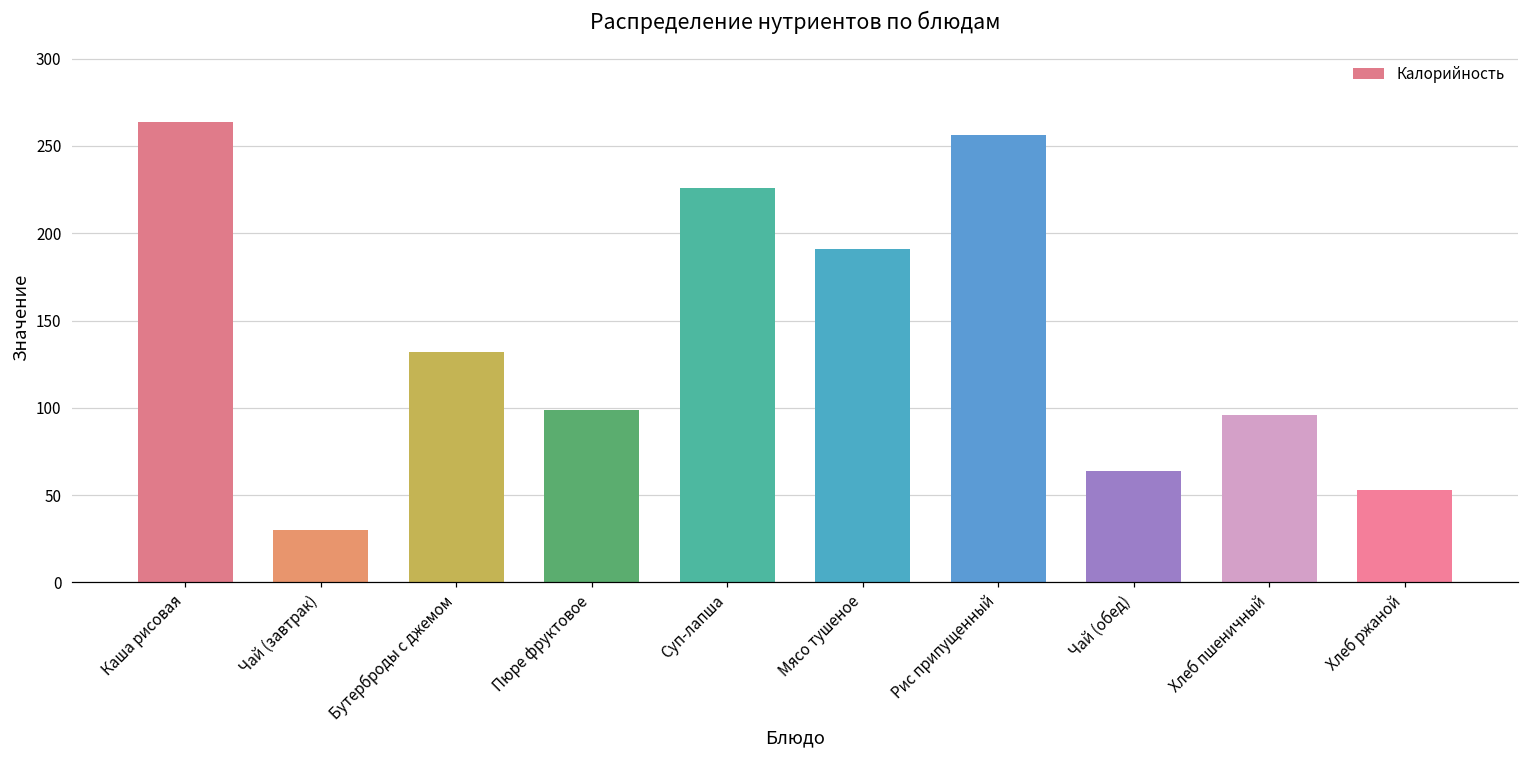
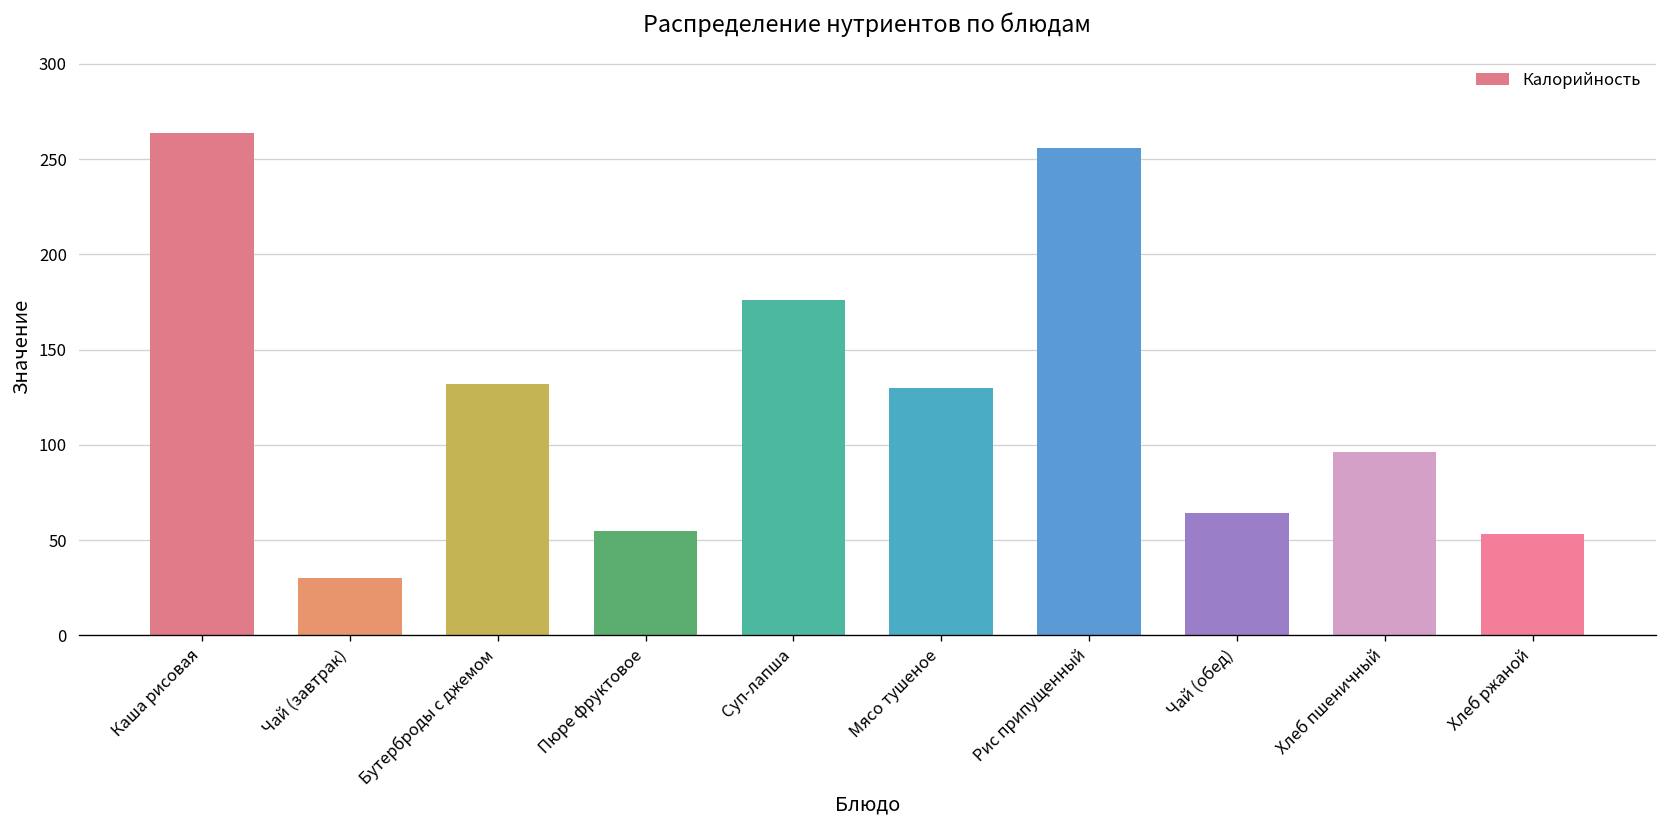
  {
    "Каша рисовая": 264,
    "Чай (завтрак)": 30,
    "Бутерброды с джемом": 132,
-   "Пюре фруктовое": 99,
-   "Суп-лапша": 226,
-   "Мясо тушеное": 191,
+   "Пюре фруктовое": 55,
+   "Суп-лапша": 176,
+   "Мясо тушеное": 130,
    "Рис припущенный": 256,
    "Чай (обед)": 64,
    "Хлеб пшеничный": 96,
    "Хлеб ржаной": 53
  }
